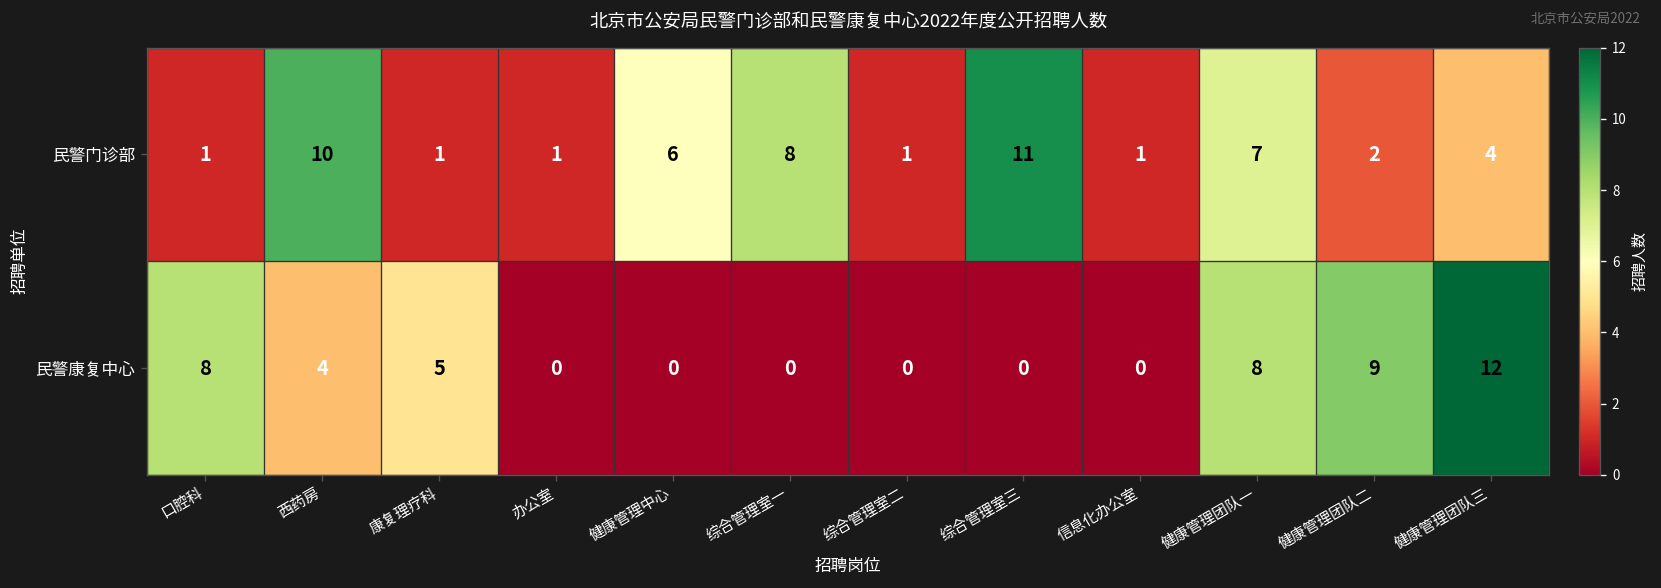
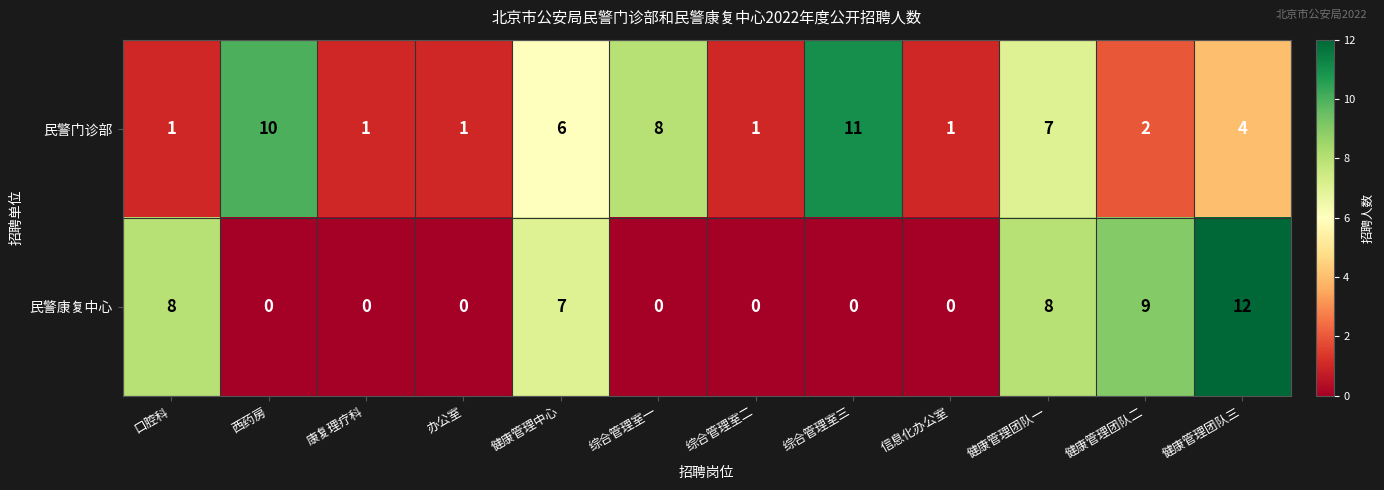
  {
    "民警门诊部": {
      "口腔科": 1,
      "西药房": 10,
      "康复理疗科": 1,
      "办公室": 1,
      "健康管理中心": 6,
      "综合管理室一": 8,
      "综合管理室二": 1,
      "综合管理室三": 11,
      "信息化办公室": 1,
      "健康管理团队一": 7,
      "健康管理团队二": 2,
      "健康管理团队三": 4
    },
    "民警康复中心": {
      "口腔科": 8,
-     "西药房": 4,
-     "康复理疗科": 5,
+     "西药房": 0,
+     "康复理疗科": 0,
      "办公室": 0,
-     "健康管理中心": 0,
+     "健康管理中心": 7,
      "综合管理室一": 0,
      "综合管理室二": 0,
      "综合管理室三": 0,
      "信息化办公室": 0,
      "健康管理团队一": 8,
      "健康管理团队二": 9,
      "健康管理团队三": 12
    }
  }
